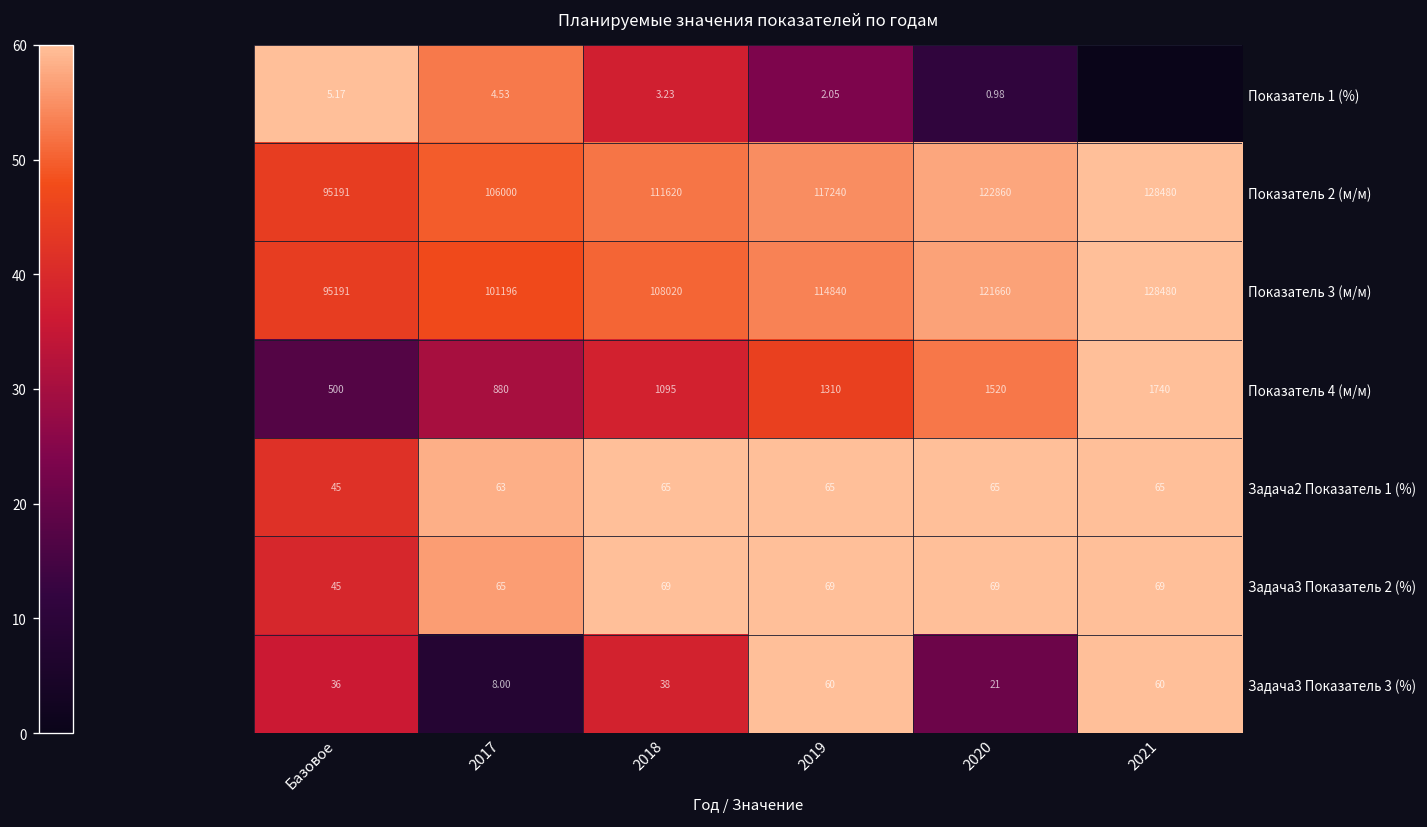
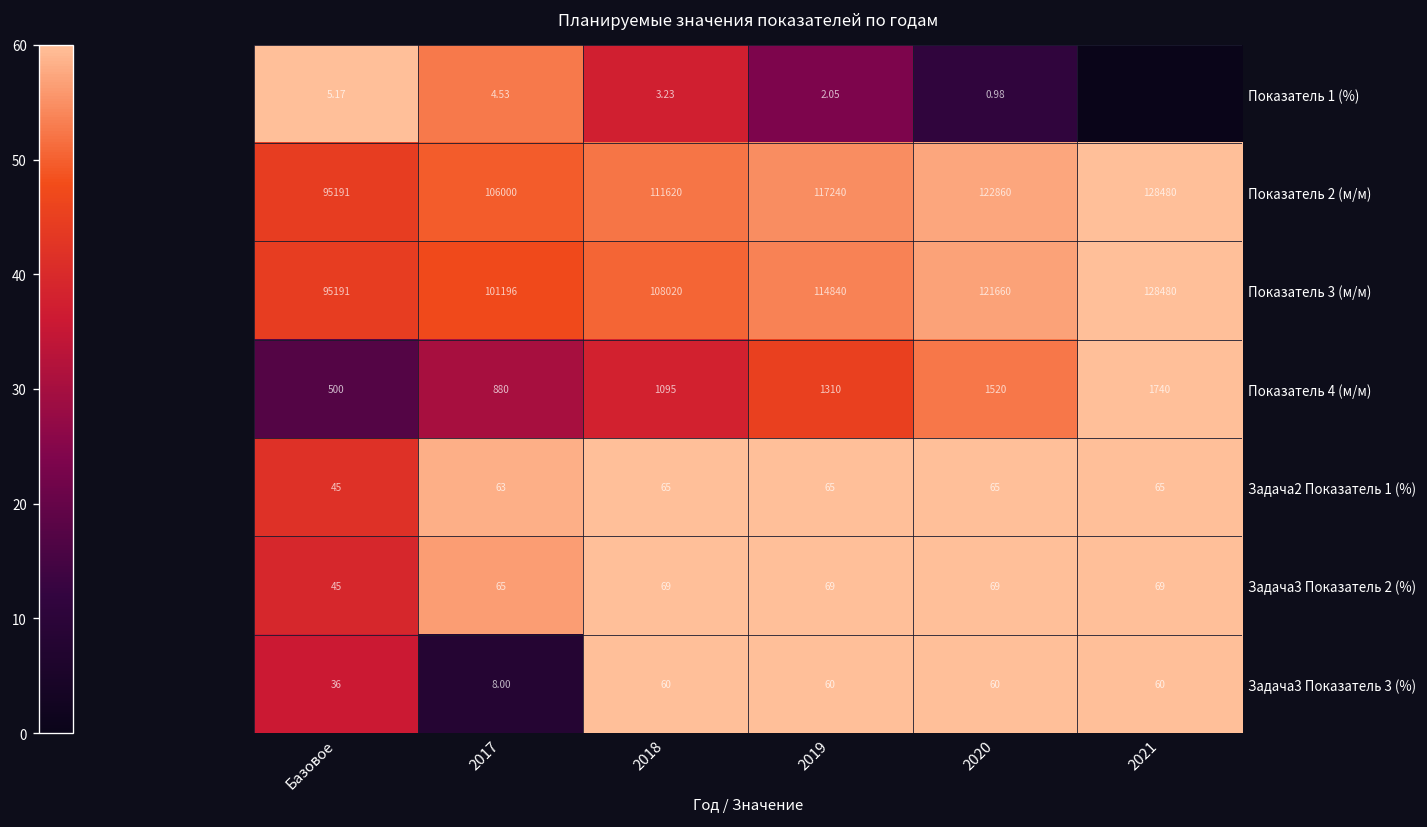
  {
    "Показатель 1 (%)": {
      "Базовое": 5.17,
      "2017": 4.53,
      "2018": 3.23,
      "2019": 2.05,
      "2020": 0.98
    },
    "Показатель 2 (м/м)": {
      "Базовое": 95191,
      "2017": 106000,
      "2018": 111620,
      "2019": 117240,
      "2020": 122860,
      "2021": 128480
    },
    "Показатель 3 (м/м)": {
      "Базовое": 95191,
      "2017": 101196,
      "2018": 108020,
      "2019": 114840,
      "2020": 121660,
      "2021": 128480
    },
    "Показатель 4 (м/м)": {
      "Базовое": 500,
      "2017": 880,
      "2018": 1095,
      "2019": 1310,
      "2020": 1520,
      "2021": 1740
    },
    "Задача2 Показатель 1 (%)": {
      "Базовое": 45,
      "2017": 63,
      "2018": 65,
      "2019": 65,
      "2020": 65,
      "2021": 65
    },
    "Задача3 Показатель 2 (%)": {
      "Базовое": 45,
      "2017": 65,
      "2018": 69,
      "2019": 69,
      "2020": 69,
      "2021": 69
    },
    "Задача3 Показатель 3 (%)": {
      "Базовое": 36,
      "2017": 8.00,
-     "2018": 38,
+     "2018": 60,
      "2019": 60,
-     "2020": 21,
+     "2020": 60,
      "2021": 60
    }
  }
